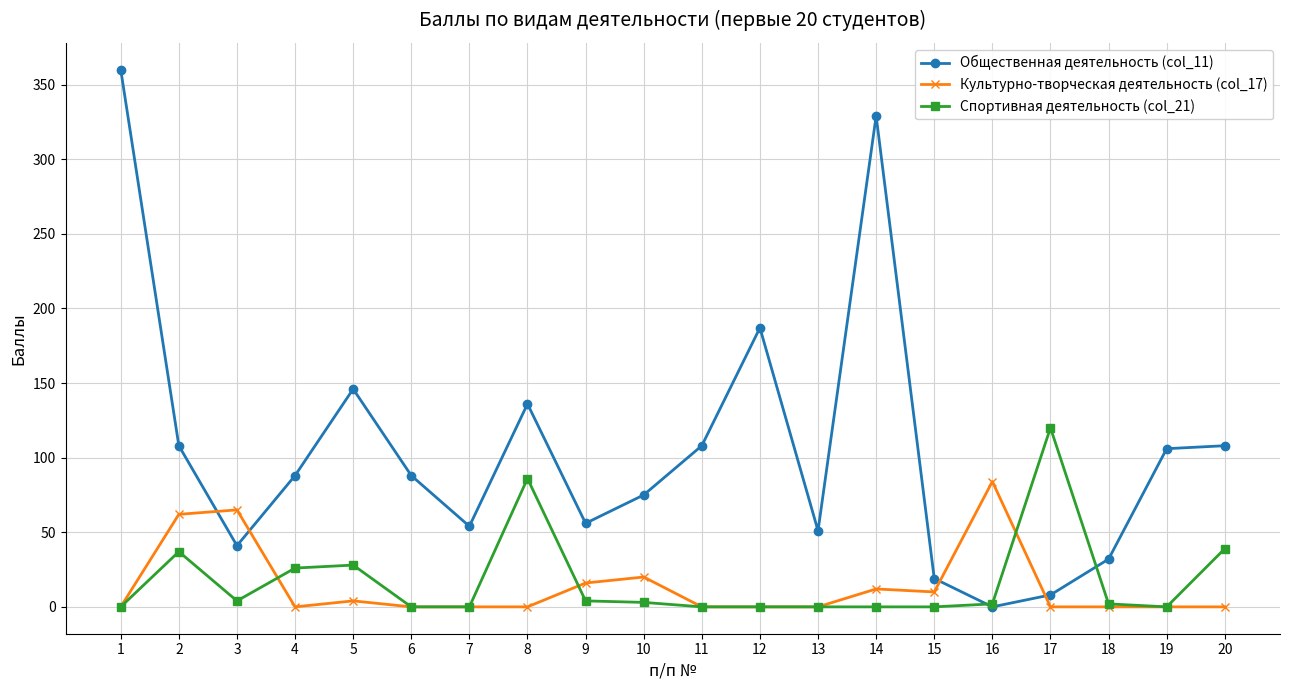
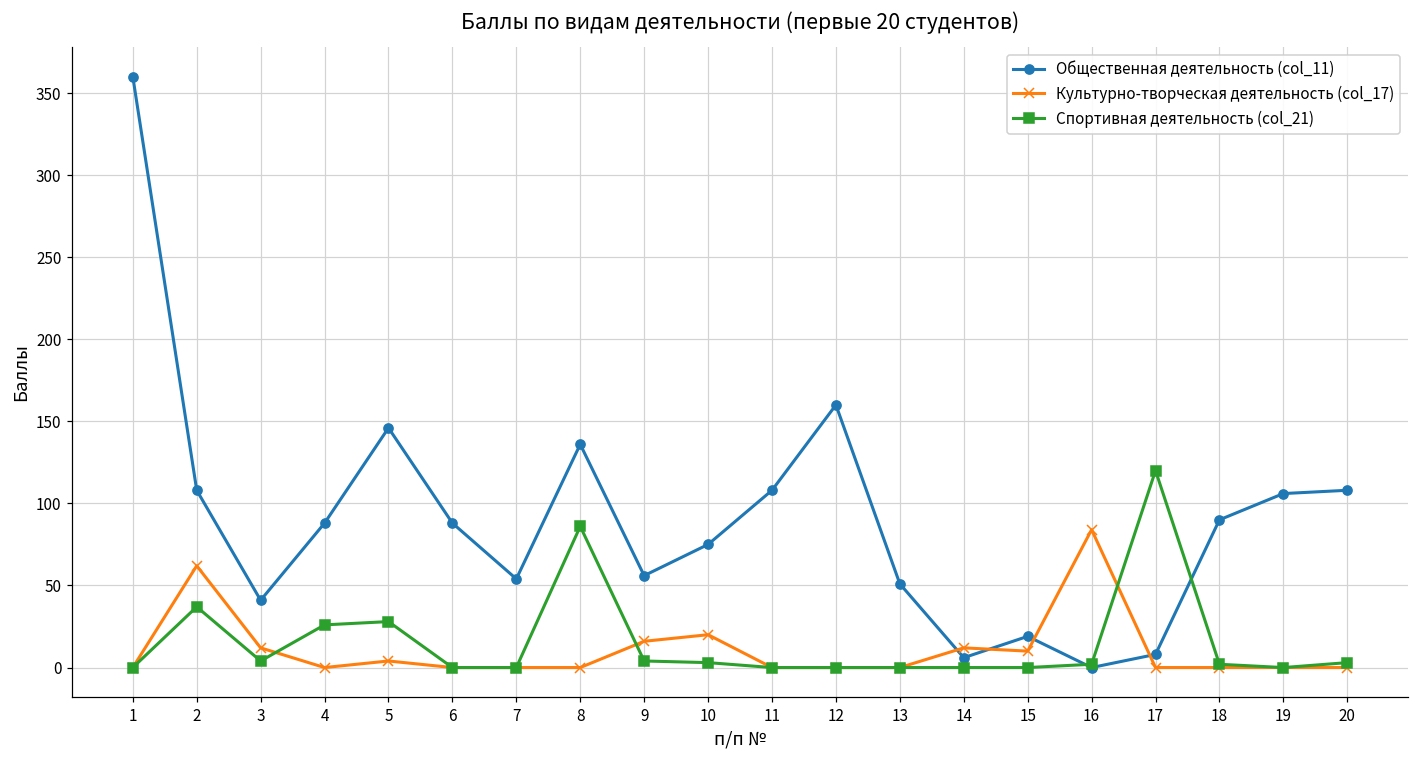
  {
    "Общественная деятельность (col_11)": {
      "1": 360,
      "2": 108,
      "3": 41,
      "4": 88,
      "5": 146,
      "6": 88,
      "7": 54,
      "8": 136,
      "9": 56,
      "10": 75,
      "11": 108,
-     "12": 187,
+     "12": 160,
      "13": 51,
-     "14": 329,
+     "14": 6,
      "15": 19,
      "16": 0,
      "17": 8,
-     "18": 32,
+     "18": 90,
      "19": 106,
      "20": 108
    },
    "Культурно-творческая деятельность (col_17)": {
      "2": 62,
-     "3": 65,
+     "3": 12,
      "4": 0,
      "5": 4,
      "8": 0,
      "9": 16,
      "10": 20,
      "14": 12,
      "15": 10,
      "16": 84,
      "17": 0,
      "18": 0,
      "20": 0
    },
    "Спортивная деятельность (col_21)": {
      "2": 37,
      "3": 4,
      "4": 26,
      "5": 28,
      "8": 86,
      "9": 4,
      "10": 3,
      "14": 0,
      "15": 0,
      "16": 2,
      "17": 120,
      "18": 2,
-     "20": 39
+     "20": 3
    }
  }
